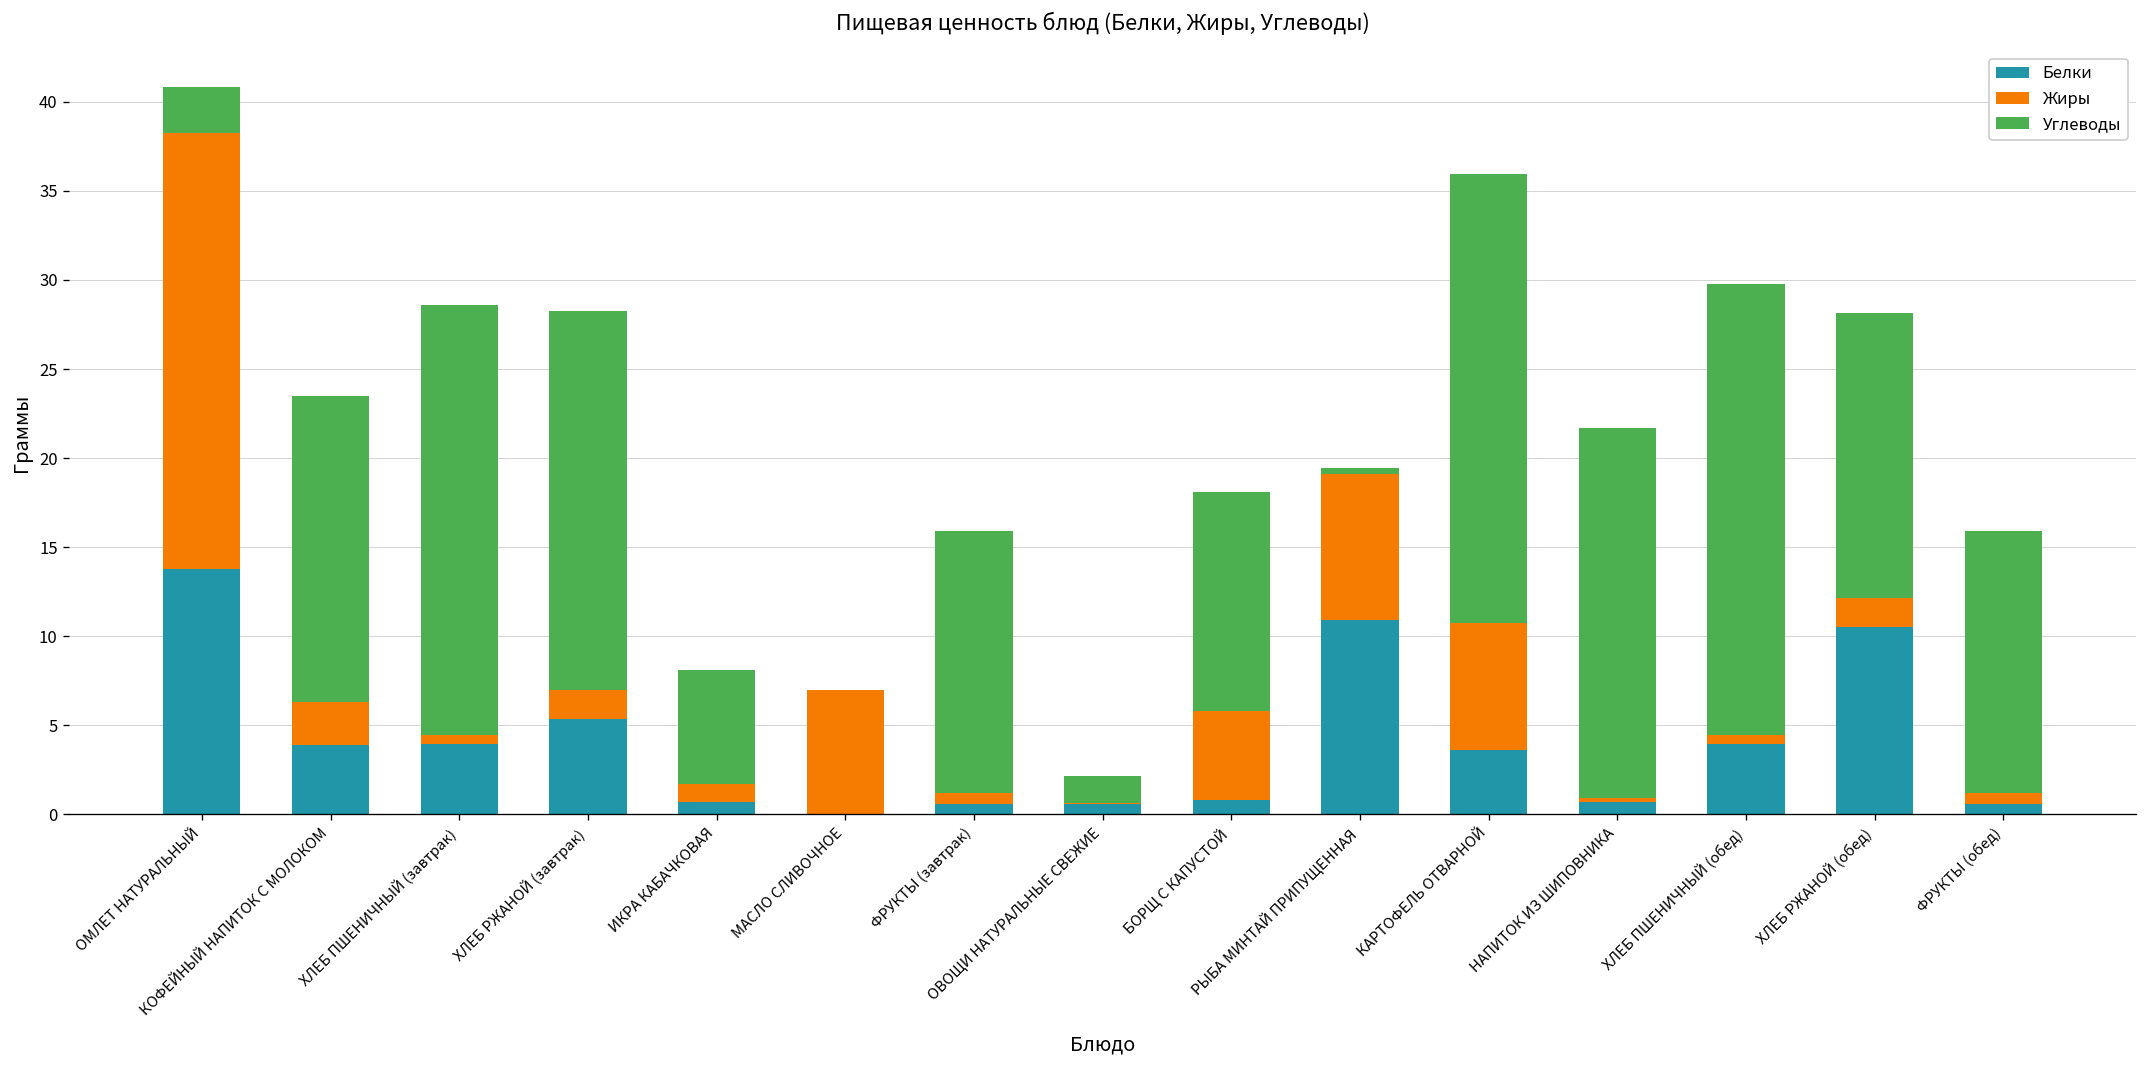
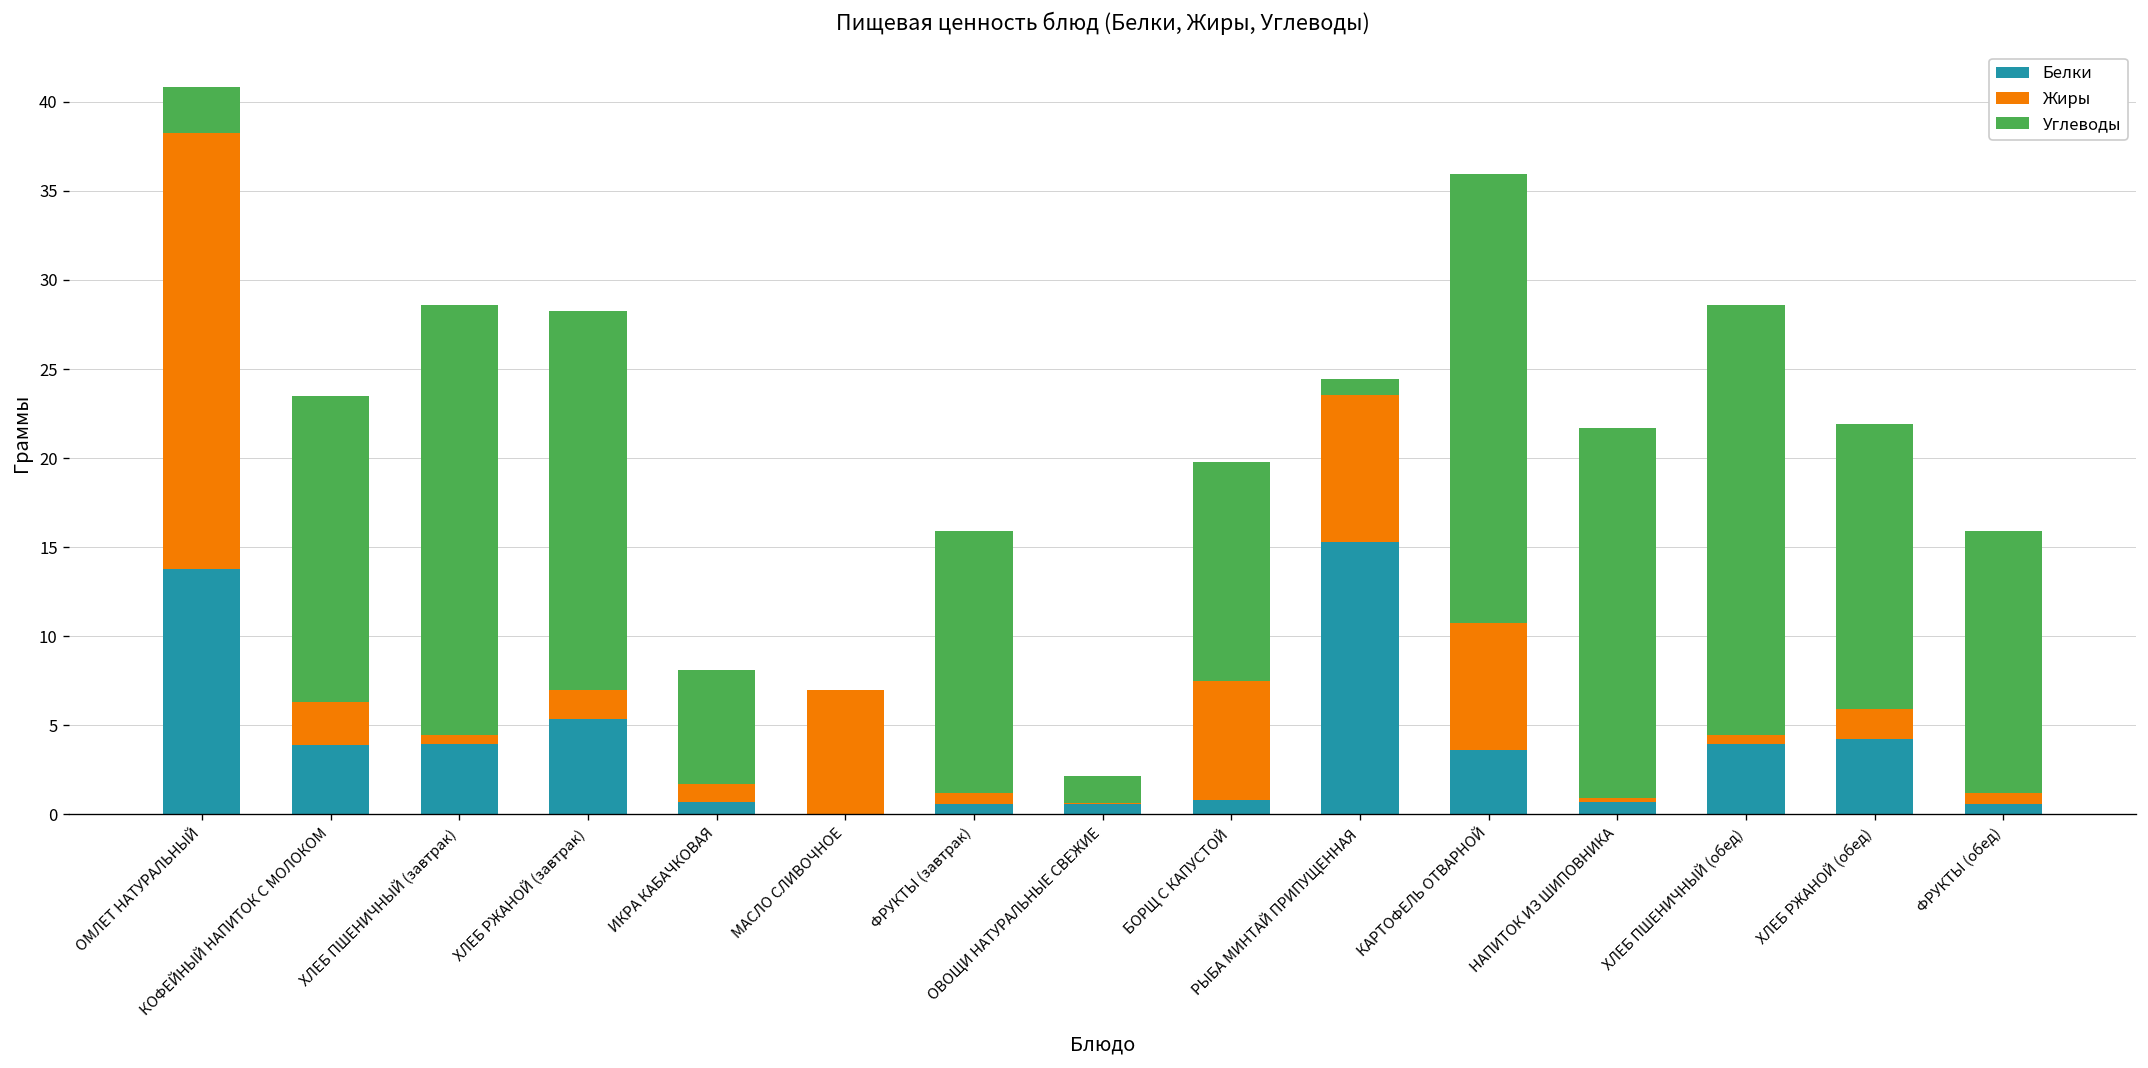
  {
    "Белки": {
      "ОМЛЕТ НАТУРАЛЬНЫЙ": 13.8,
      "КОФЕЙНЫЙ НАПИТОК С МОЛОКОМ": 3.9,
      "ХЛЕБ ПШЕНИЧНЫЙ (завтрак)": 4.0,
      "ХЛЕБ РЖАНОЙ (завтрак)": 5.3,
      "ИКРА КАБАЧКОВАЯ": 0.7,
      "МАСЛО СЛИВОЧНОЕ": 0.0,
      "ФРУКТЫ (завтрак)": 0.6,
      "ОВОЩИ НАТУРАЛЬНЫЕ СВЕЖИЕ": 0.6,
      "БОРЩ С КАПУСТОЙ": 0.8,
-     "РЫБА МИНТАЙ ПРИПУЩЕННАЯ": 10.9,
+     "РЫБА МИНТАЙ ПРИПУЩЕННАЯ": 15.3,
      "КАРТОФЕЛЬ ОТВАРНОЙ": 3.6,
      "НАПИТОК ИЗ ШИПОВНИКА": 0.7,
      "ХЛЕБ ПШЕНИЧНЫЙ (обед)": 4.0,
-     "ХЛЕБ РЖАНОЙ (обед)": 10.5,
+     "ХЛЕБ РЖАНОЙ (обед)": 4.3,
      "ФРУКТЫ (обед)": 0.6
    },
    "Жиры": {
      "ОМЛЕТ НАТУРАЛЬНЫЙ": 24.5,
      "КОФЕЙНЫЙ НАПИТОК С МОЛОКОМ": 2.4,
      "ХЛЕБ ПШЕНИЧНЫЙ (завтрак)": 0.5,
      "ХЛЕБ РЖАНОЙ (завтрак)": 1.7,
      "ИКРА КАБАЧКОВАЯ": 1.0,
      "МАСЛО СЛИВОЧНОЕ": 7.0,
      "ФРУКТЫ (завтрак)": 0.6,
-     "БОРЩ С КАПУСТОЙ": 5.0,
+     "БОРЩ С КАПУСТОЙ": 6.7,
      "РЫБА МИНТАЙ ПРИПУЩЕННАЯ": 8.2,
      "КАРТОФЕЛЬ ОТВАРНОЙ": 7.1,
      "НАПИТОК ИЗ ШИПОВНИКА": 0.3,
      "ХЛЕБ ПШЕНИЧНЫЙ (обед)": 0.5,
      "ХЛЕБ РЖАНОЙ (обед)": 1.7,
      "ФРУКТЫ (обед)": 0.6
    },
    "Углеводы": {
      "ОМЛЕТ НАТУРАЛЬНЫЙ": 2.6,
      "КОФЕЙНЫЙ НАПИТОК С МОЛОКОМ": 17.2,
      "ХЛЕБ ПШЕНИЧНЫЙ (завтрак)": 24.2,
      "ХЛЕБ РЖАНОЙ (завтрак)": 21.3,
      "ИКРА КАБАЧКОВАЯ": 6.4,
      "МАСЛО СЛИВОЧНОЕ": 0.0,
      "ФРУКТЫ (завтрак)": 14.7,
      "ОВОЩИ НАТУРАЛЬНЫЕ СВЕЖИЕ": 1.5,
      "БОРЩ С КАПУСТОЙ": 12.3,
-     "РЫБА МИНТАЙ ПРИПУЩЕННАЯ": 0.3,
+     "РЫБА МИНТАЙ ПРИПУЩЕННАЯ": 0.9,
      "КАРТОФЕЛЬ ОТВАРНОЙ": 25.2,
      "НАПИТОК ИЗ ШИПОВНИКА": 20.8,
-     "ХЛЕБ ПШЕНИЧНЫЙ (обед)": 25.3,
+     "ХЛЕБ ПШЕНИЧНЫЙ (обед)": 24.2,
      "ХЛЕБ РЖАНОЙ (обед)": 16.0,
      "ФРУКТЫ (обед)": 14.7
    }
  }
